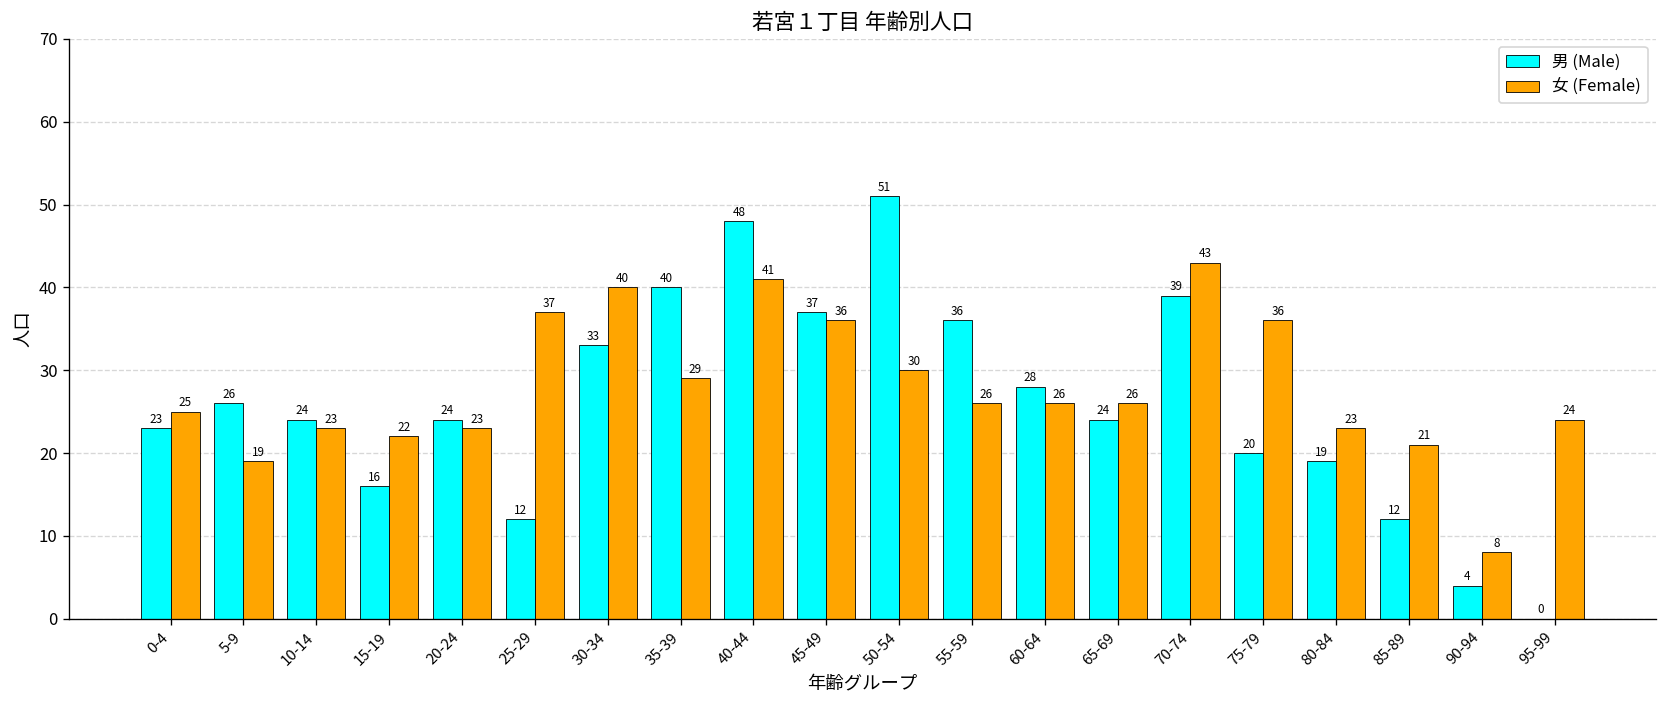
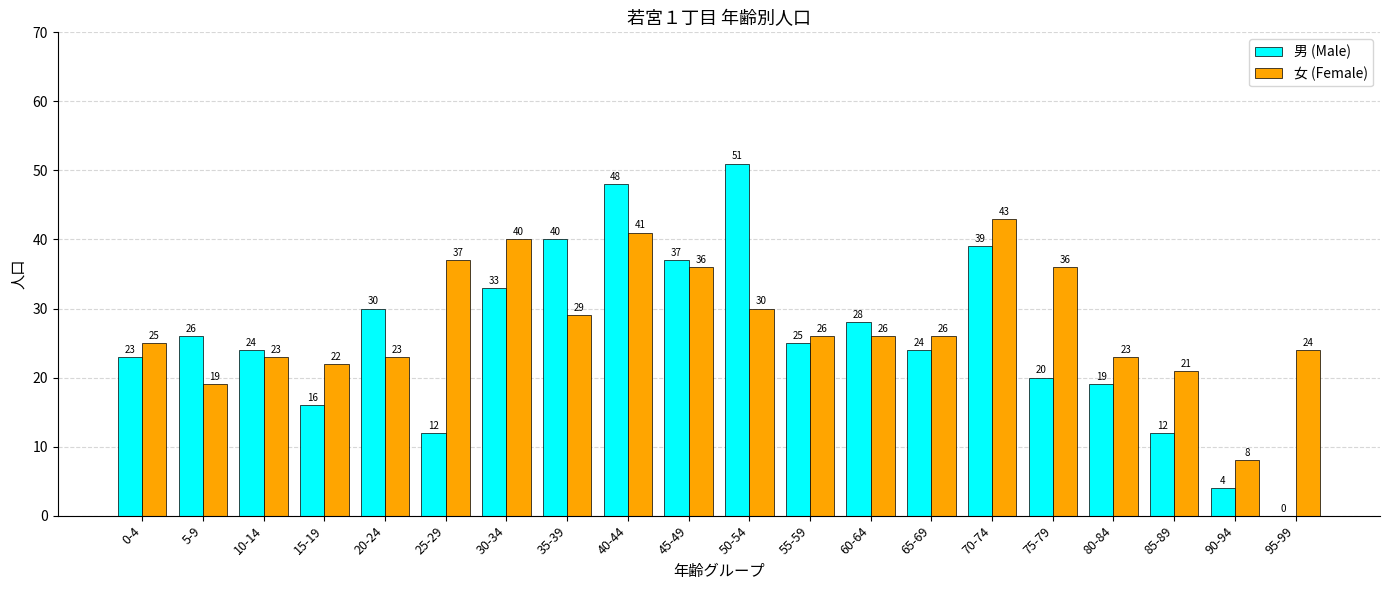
  {
    "男 (Male)": {
      "0-4": 23,
      "5-9": 26,
      "10-14": 24,
      "15-19": 16,
-     "20-24": 24,
+     "20-24": 30,
      "25-29": 12,
      "30-34": 33,
      "35-39": 40,
      "40-44": 48,
      "45-49": 37,
      "50-54": 51,
-     "55-59": 36,
+     "55-59": 25,
      "60-64": 28,
      "65-69": 24,
      "70-74": 39,
      "75-79": 20,
      "80-84": 19,
      "85-89": 12,
      "90-94": 4,
      "95-99": 0
    },
    "女 (Female)": {
      "0-4": 25,
      "5-9": 19,
      "10-14": 23,
      "15-19": 22,
      "20-24": 23,
      "25-29": 37,
      "30-34": 40,
      "35-39": 29,
      "40-44": 41,
      "45-49": 36,
      "50-54": 30,
      "55-59": 26,
      "60-64": 26,
      "65-69": 26,
      "70-74": 43,
      "75-79": 36,
      "80-84": 23,
      "85-89": 21,
      "90-94": 8,
      "95-99": 24
    }
  }
